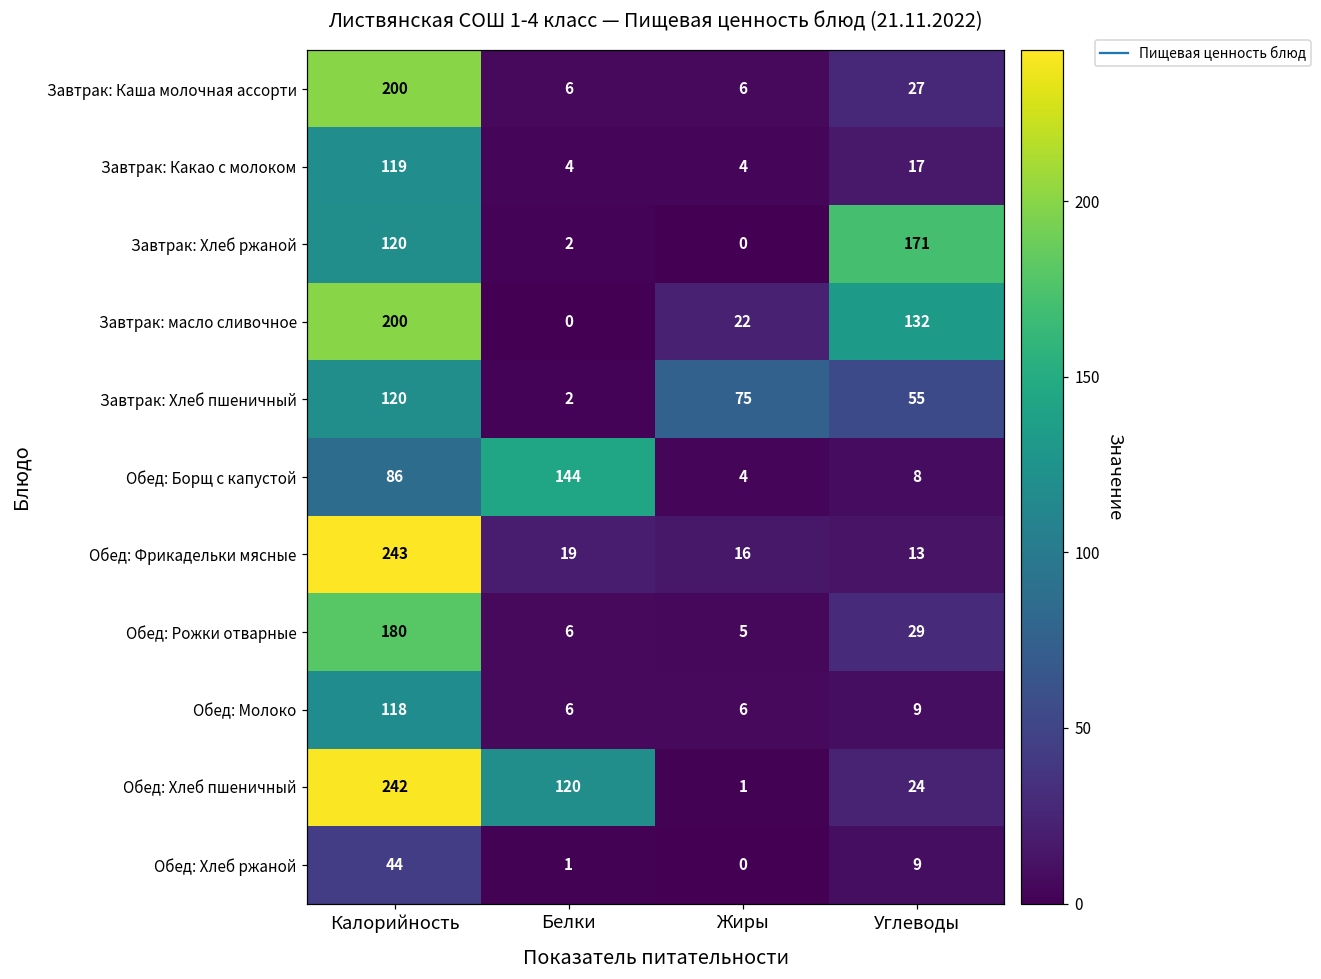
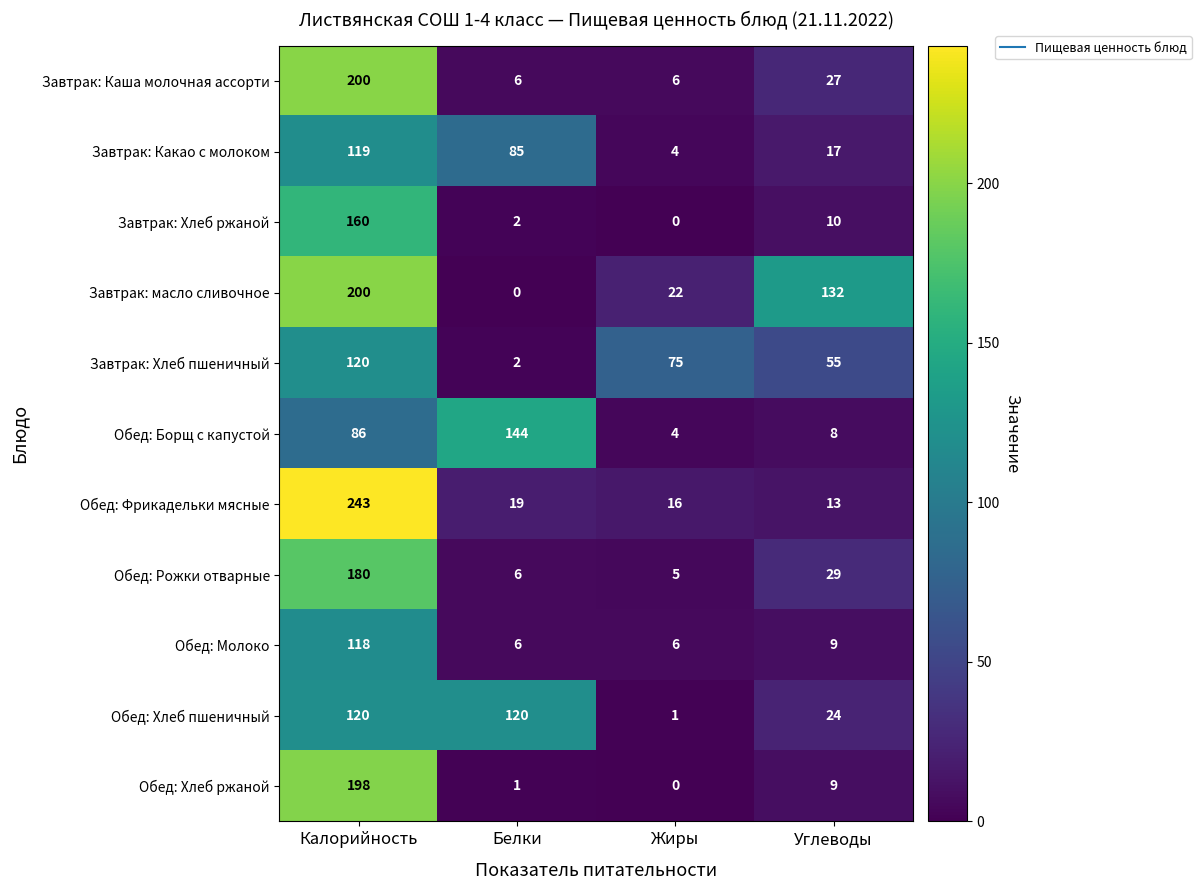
  {
    "Завтрак: Каша молочная ассорти": {
      "Калорийность": 200,
      "Белки": 6,
      "Жиры": 6,
      "Углеводы": 27
    },
    "Завтрак: Какао с молоком": {
      "Калорийность": 119,
-     "Белки": 4,
+     "Белки": 85,
      "Жиры": 4,
      "Углеводы": 17
    },
    "Завтрак: Хлеб ржаной": {
-     "Калорийность": 120,
+     "Калорийность": 160,
      "Белки": 2,
      "Жиры": 0,
-     "Углеводы": 171
+     "Углеводы": 10
    },
    "Завтрак: масло сливочное": {
      "Калорийность": 200,
      "Белки": 0,
      "Жиры": 22,
      "Углеводы": 132
    },
    "Завтрак: Хлеб пшеничный": {
      "Калорийность": 120,
      "Белки": 2,
      "Жиры": 75,
      "Углеводы": 55
    },
    "Обед: Борщ с капустой": {
      "Калорийность": 86,
      "Белки": 144,
      "Жиры": 4,
      "Углеводы": 8
    },
    "Обед: Фрикадельки мясные": {
      "Калорийность": 243,
      "Белки": 19,
      "Жиры": 16,
      "Углеводы": 13
    },
    "Обед: Рожки отварные": {
      "Калорийность": 180,
      "Белки": 6,
      "Жиры": 5,
      "Углеводы": 29
    },
    "Обед: Молоко": {
      "Калорийность": 118,
      "Белки": 6,
      "Жиры": 6,
      "Углеводы": 9
    },
    "Обед: Хлеб пшеничный": {
-     "Калорийность": 242,
+     "Калорийность": 120,
      "Белки": 120,
      "Жиры": 1,
      "Углеводы": 24
    },
    "Обед: Хлеб ржаной": {
-     "Калорийность": 44,
+     "Калорийность": 198,
      "Белки": 1,
      "Жиры": 0,
      "Углеводы": 9
    }
  }
